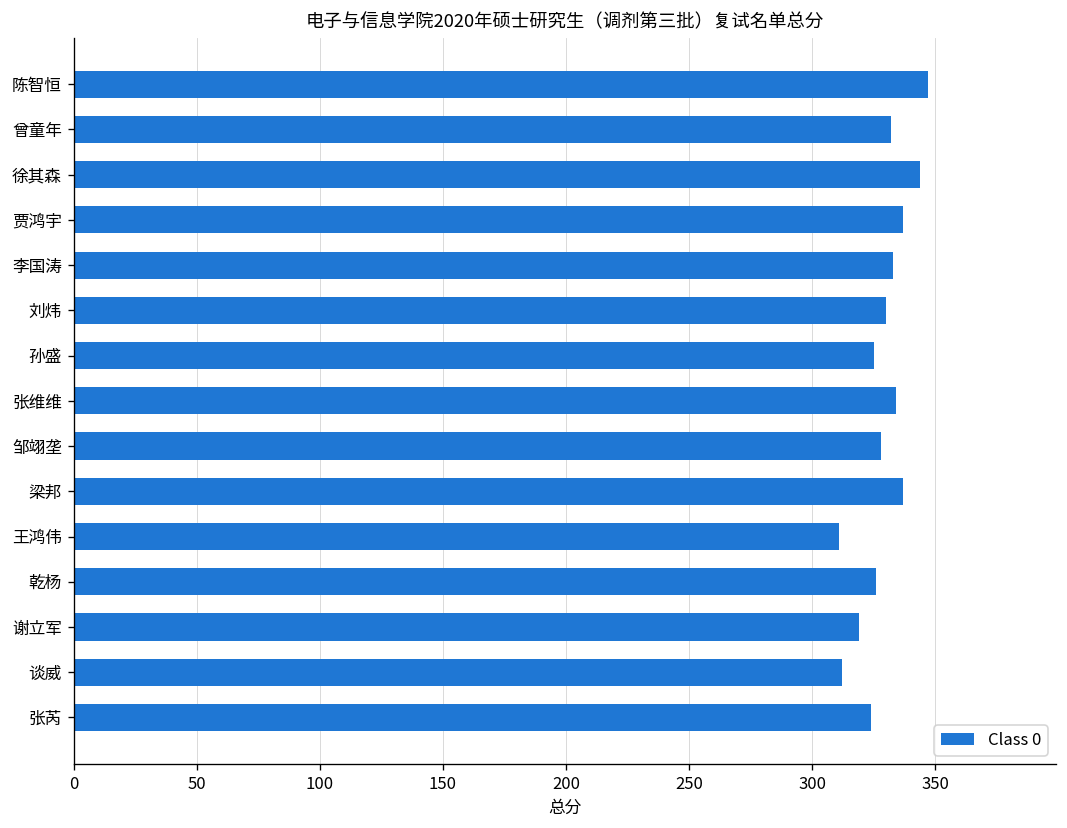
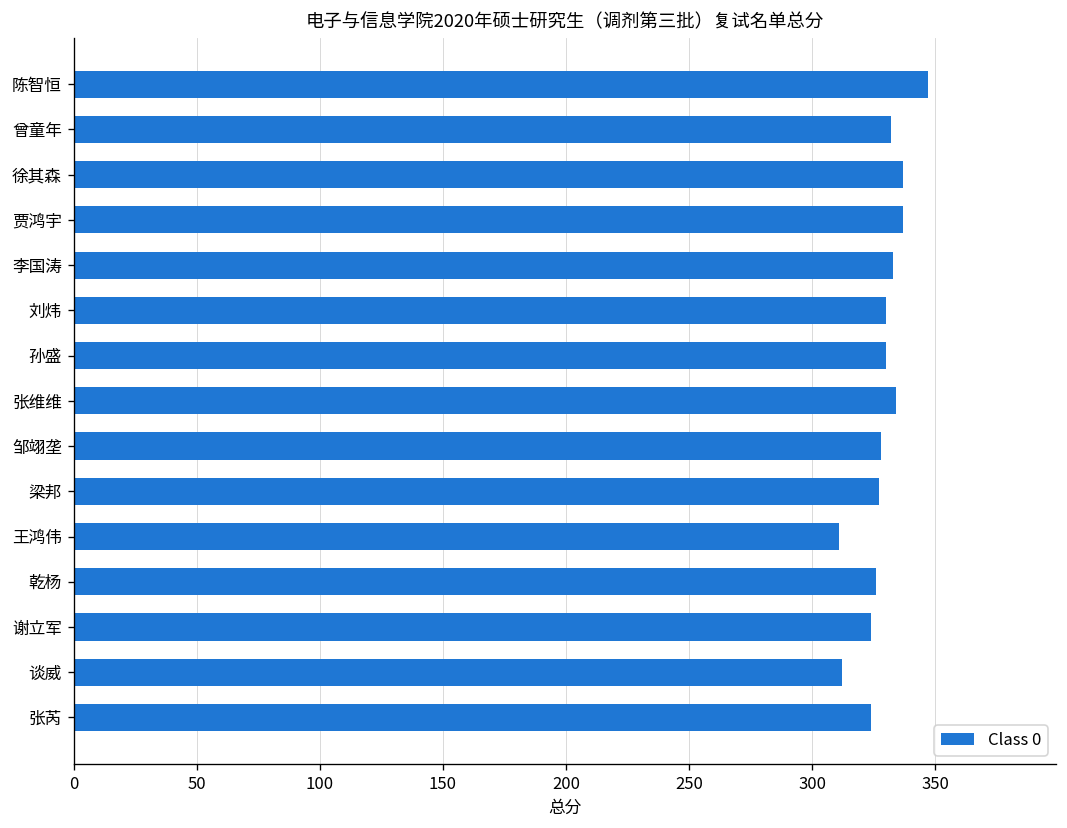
  {
    "陈智恒": 347,
    "曾童年": 332,
-   "徐其森": 344,
+   "徐其森": 337,
    "贾鸿宇": 337,
    "李国涛": 333,
    "刘炜": 330,
-   "孙盛": 325,
+   "孙盛": 330,
    "张维维": 334,
    "邹翊垄": 328,
-   "梁邦": 337,
+   "梁邦": 327,
    "王鸿伟": 311,
    "乾杨": 326,
-   "谢立军": 319,
+   "谢立军": 324,
    "谈威": 312,
    "张芮": 324
  }
